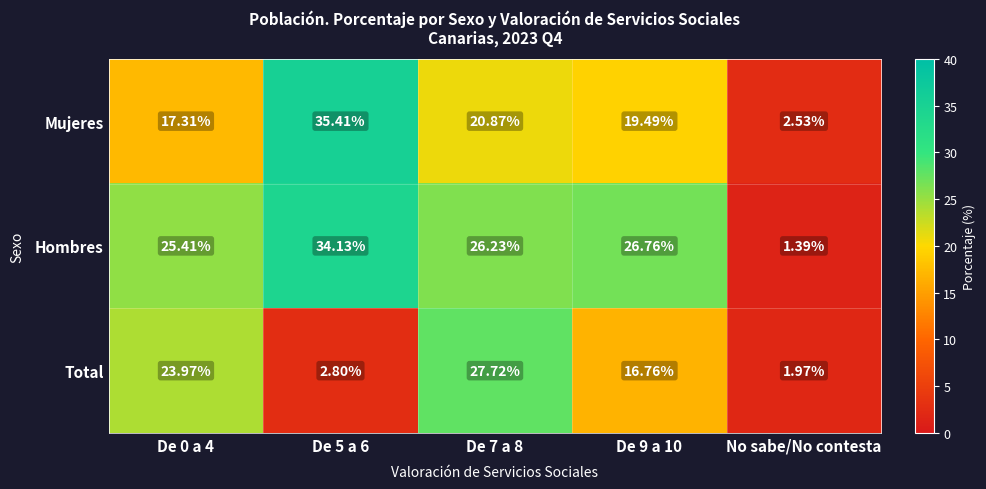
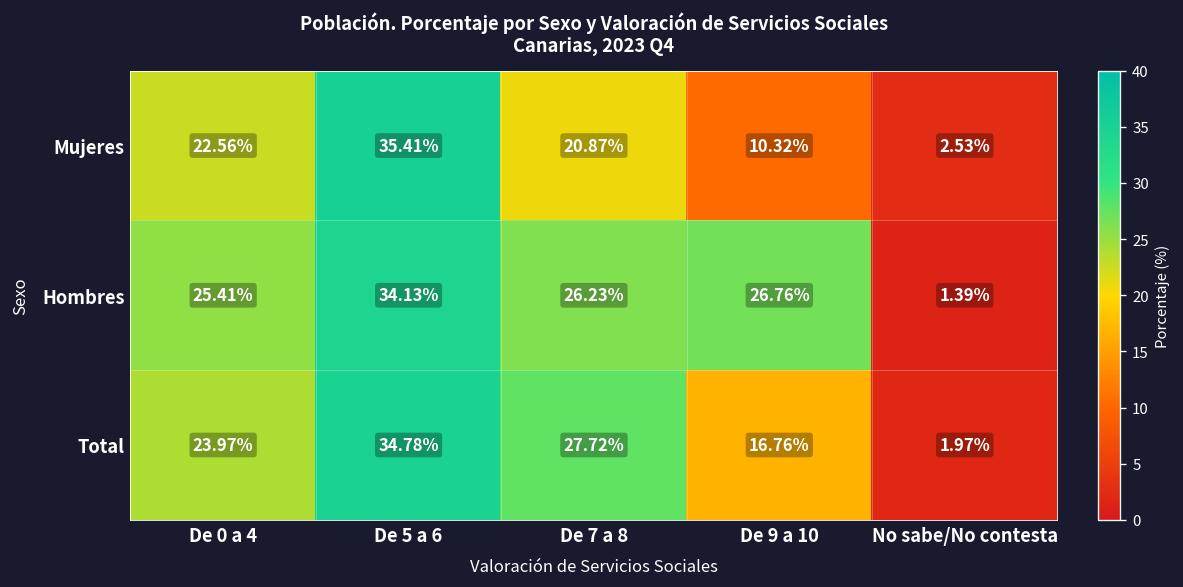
  {
    "Mujeres": {
-     "De 0 a 4": "17.31%",
-     "De 9 a 10": "19.49%"
+     "De 0 a 4": "22.56%",
+     "De 9 a 10": "10.32%"
    },
    "Total": {
-     "De 5 a 6": "2.80%"
+     "De 5 a 6": "34.78%"
    }
  }
